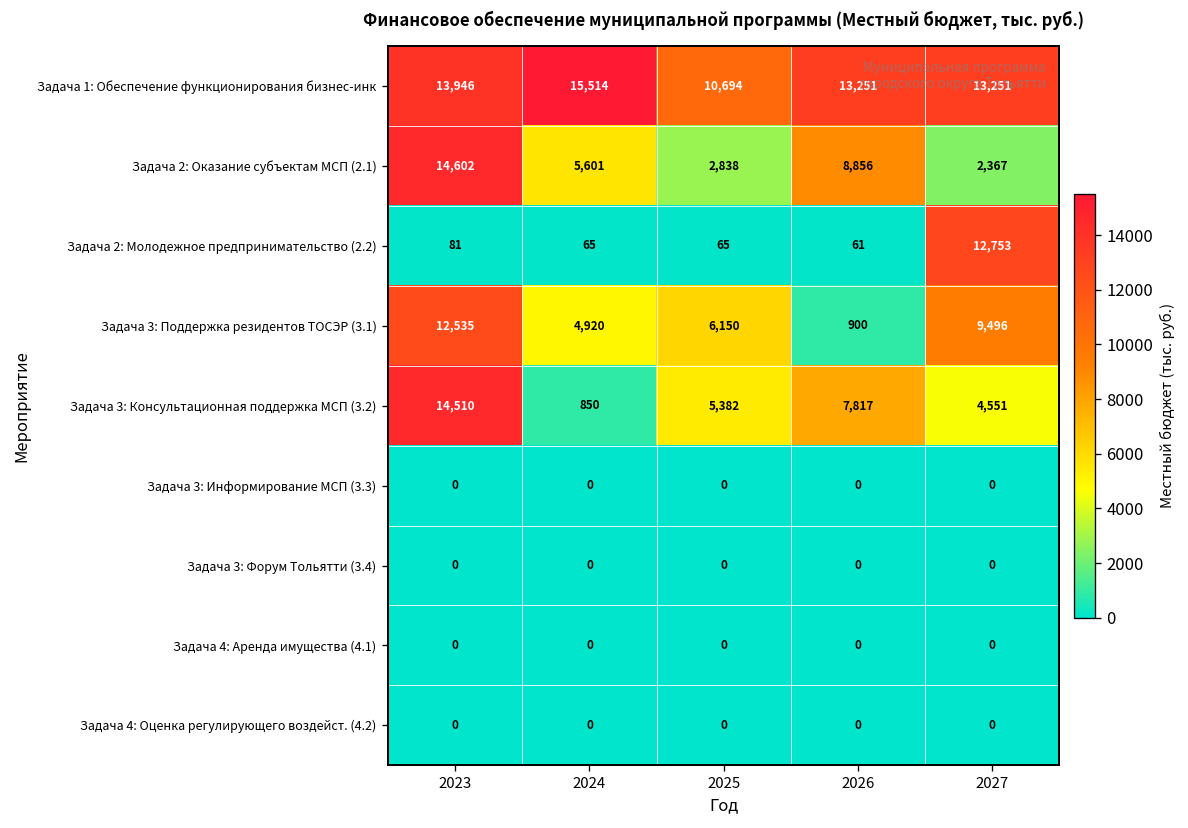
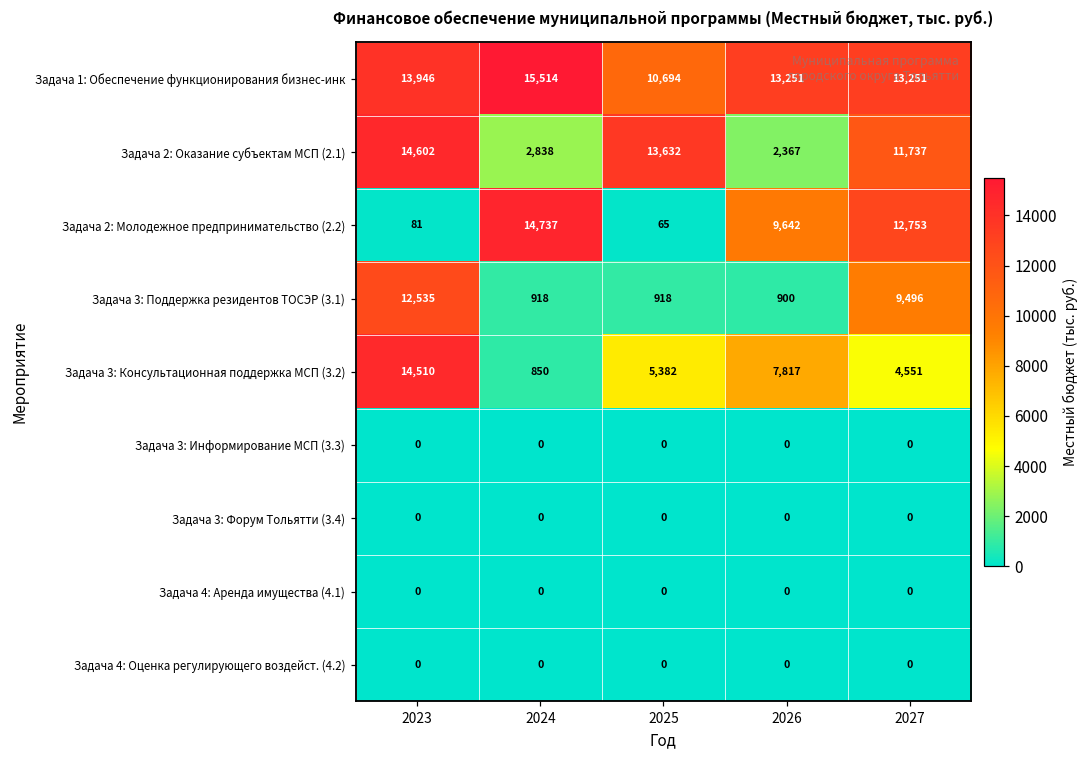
  {
    "Задача 1: Обеспечение функционирования бизнес-инк": {
      "2023": "13,946",
      "2024": "15,514",
      "2025": "10,694"
    },
    "Задача 2: Оказание субъектам МСП (2.1)": {
      "2023": "14,602",
-     "2024": "5,601",
-     "2025": "2,838",
-     "2026": "8,856",
-     "2027": "2,367"
+     "2024": "2,838",
+     "2025": "13,632",
+     "2026": "2,367",
+     "2027": "11,737"
    },
    "Задача 2: Молодежное предпринимательство (2.2)": {
      "2023": "81",
-     "2024": "65",
+     "2024": "14,737",
      "2025": "65",
-     "2026": "61",
+     "2026": "9,642",
      "2027": "12,753"
    },
    "Задача 3: Поддержка резидентов ТОСЭР (3.1)": {
      "2023": "12,535",
-     "2024": "4,920",
-     "2025": "6,150",
+     "2024": "918",
+     "2025": "918",
      "2026": "900",
      "2027": "9,496"
    },
    "Задача 3: Консультационная поддержка МСП (3.2)": {
      "2023": "14,510",
      "2024": "850",
      "2025": "5,382",
      "2026": "7,817",
      "2027": "4,551"
    },
    "Задача 3: Информирование МСП (3.3)": {
      "2023": "0",
      "2024": "0",
      "2025": "0",
      "2026": "0",
      "2027": "0"
    },
    "Задача 3: Форум Тольятти (3.4)": {
      "2023": "0",
      "2024": "0",
      "2025": "0",
      "2026": "0",
      "2027": "0"
    },
    "Задача 4: Аренда имущества (4.1)": {
      "2023": "0",
      "2024": "0",
      "2025": "0",
      "2026": "0",
      "2027": "0"
    },
    "Задача 4: Оценка регулирующего воздейст. (4.2)": {
      "2023": "0",
      "2024": "0",
      "2025": "0",
      "2026": "0",
      "2027": "0"
    }
  }
